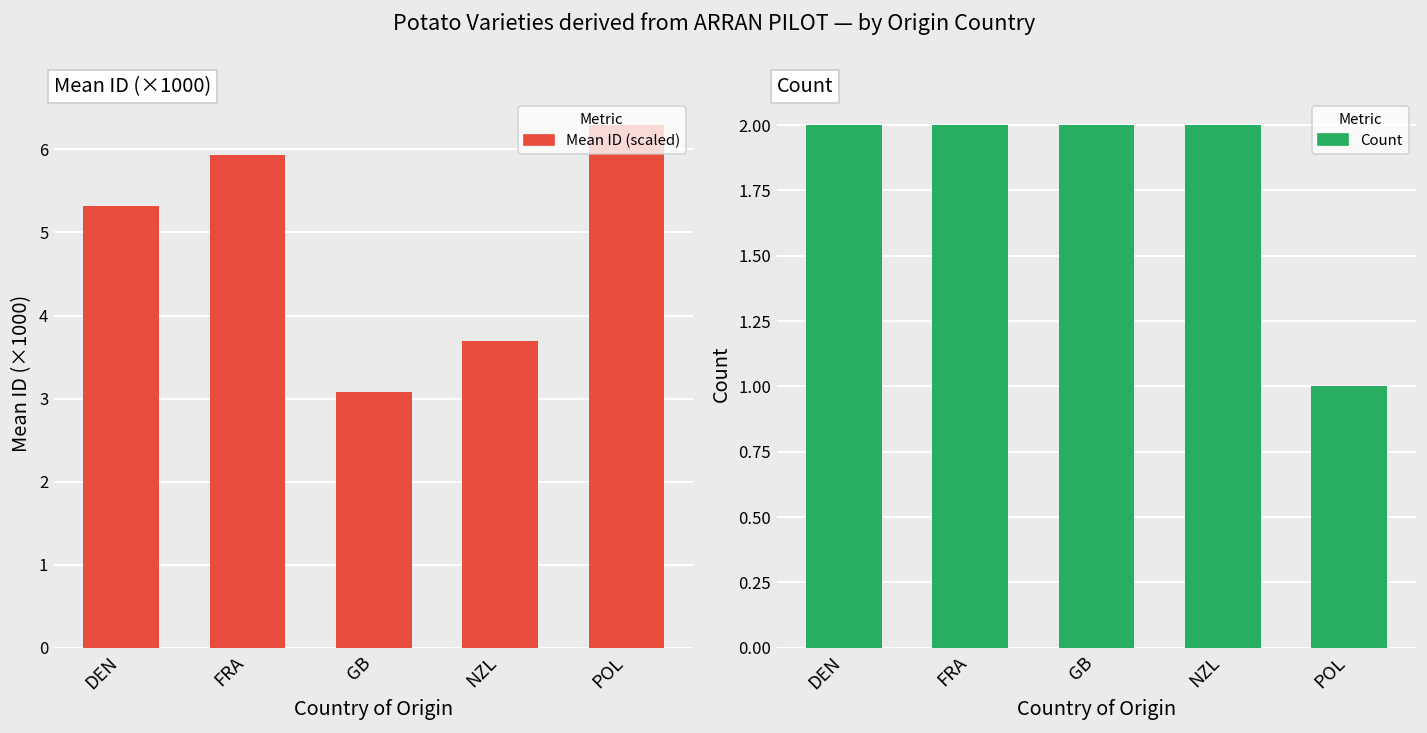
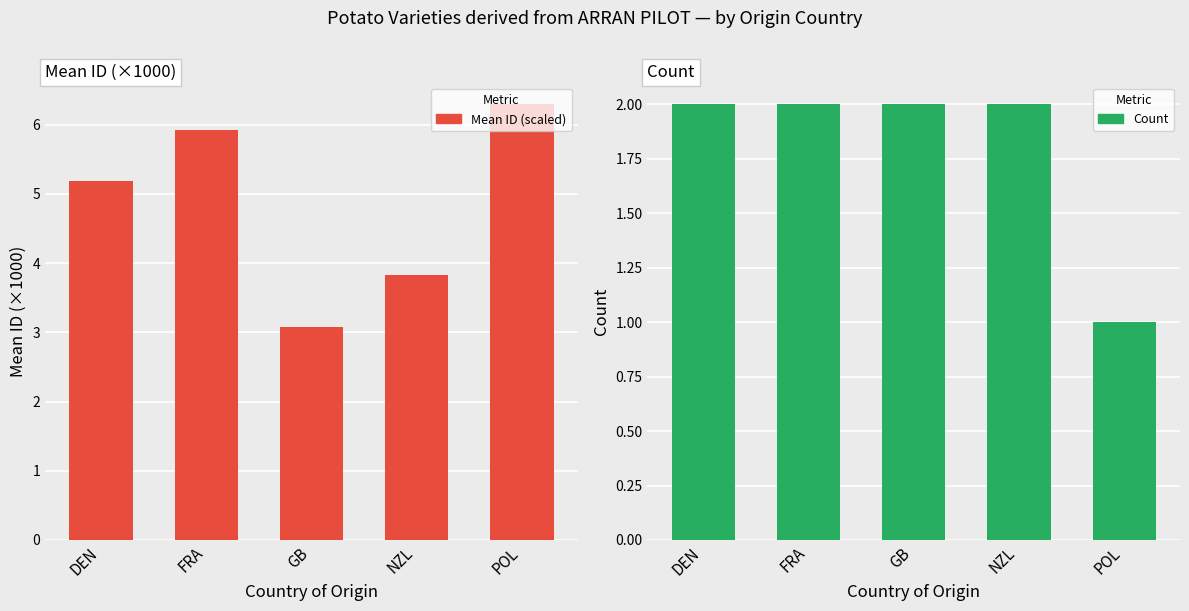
  {
    "Mean ID (×1000)": {
-     "DEN": 5.3,
+     "DEN": 5.2,
      "FRA": 5.9,
      "GB": 3.1,
-     "NZL": 3.7
+     "NZL": 3.8
    },
    "Count": {
      "DEN": 2.00,
      "FRA": 2.00,
      "GB": 2.00,
      "NZL": 2.00,
      "POL": 1.00
    }
  }
